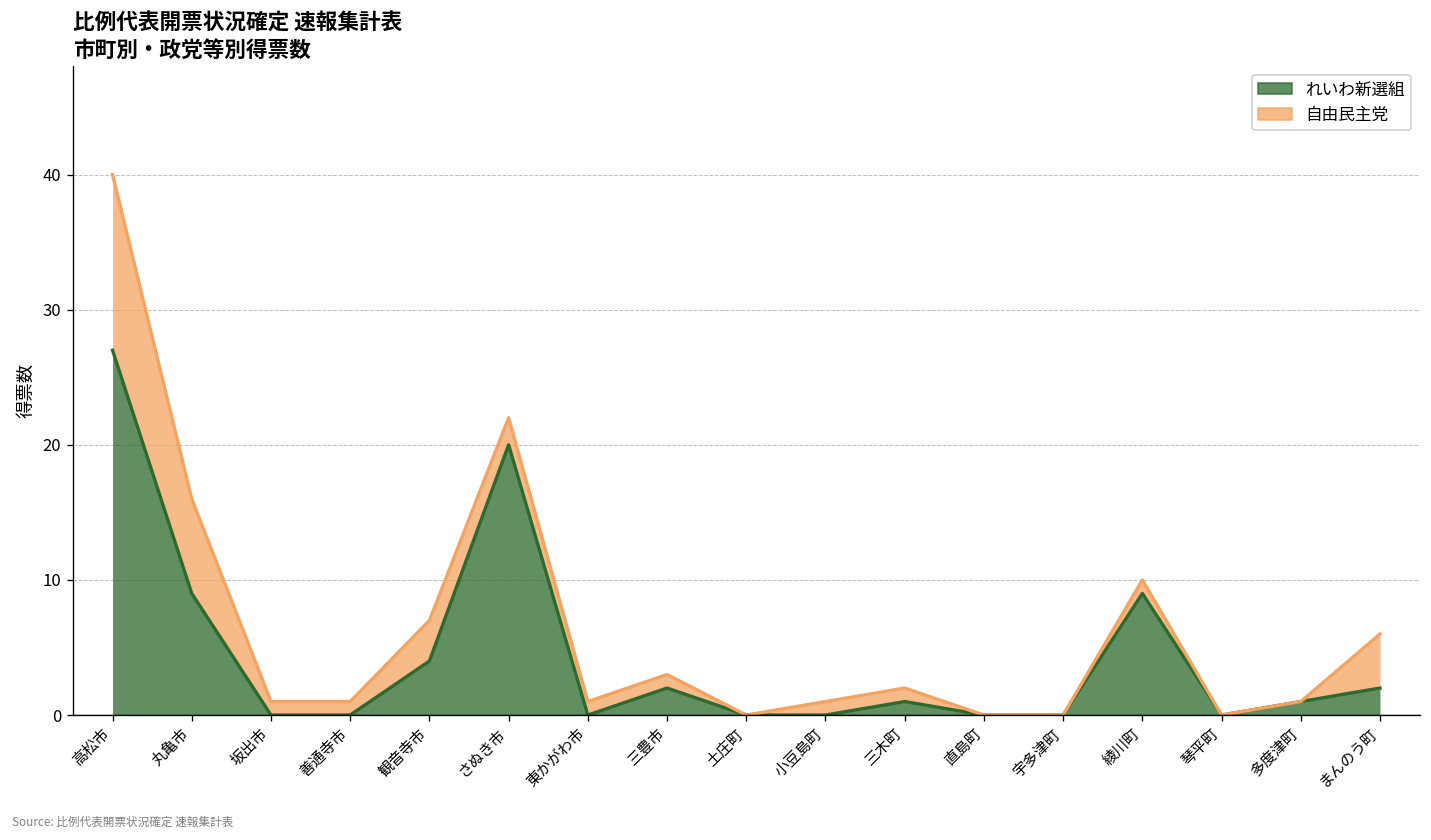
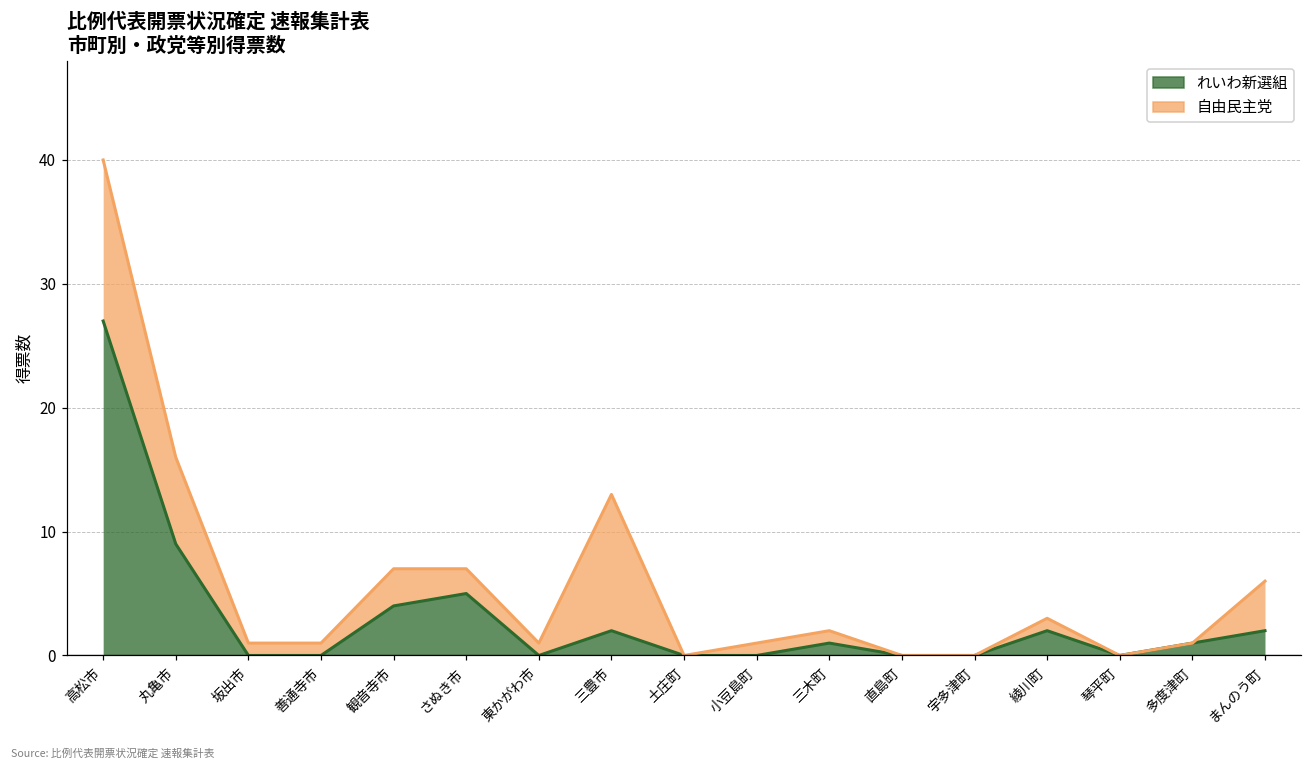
  {
    "れいわ新選組": {
      "高松市": 27,
      "丸亀市": 9,
      "坂出市": 0,
      "善通寺市": 0,
      "観音寺市": 4,
-     "さぬき市": 20,
+     "さぬき市": 5,
      "東かがわ市": 0,
      "三豊市": 2,
      "小豆島町": 0,
      "三木町": 1,
-     "綾川町": 9,
+     "綾川町": 2,
      "まんのう町": 2
    },
    "自由民主党": {
      "高松市": 13,
      "丸亀市": 7,
      "坂出市": 1,
      "善通寺市": 1,
      "観音寺市": 3,
      "さぬき市": 2,
      "東かがわ市": 1,
-     "三豊市": 1,
+     "三豊市": 11,
      "小豆島町": 1,
      "三木町": 1,
      "綾川町": 1,
      "まんのう町": 4
    }
  }
